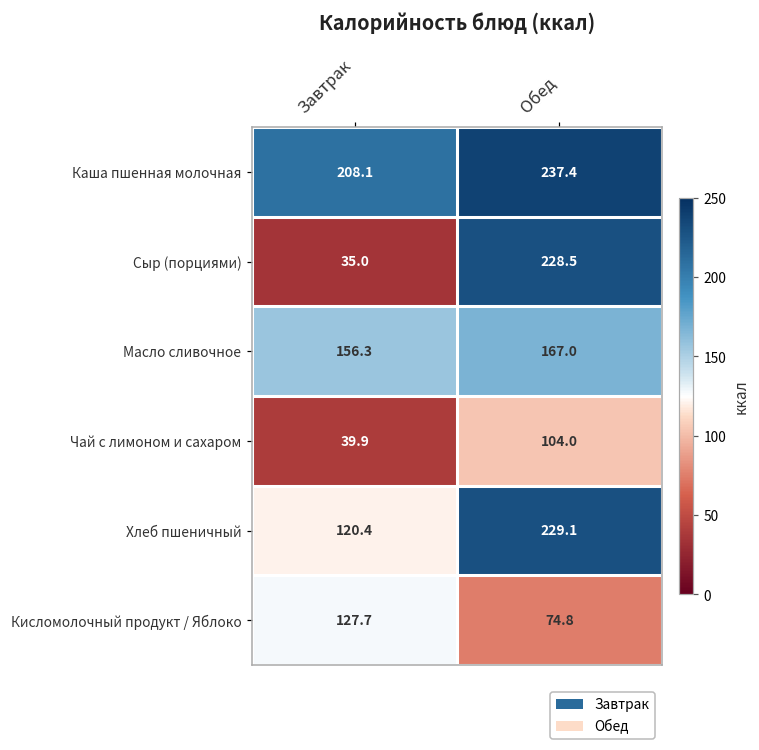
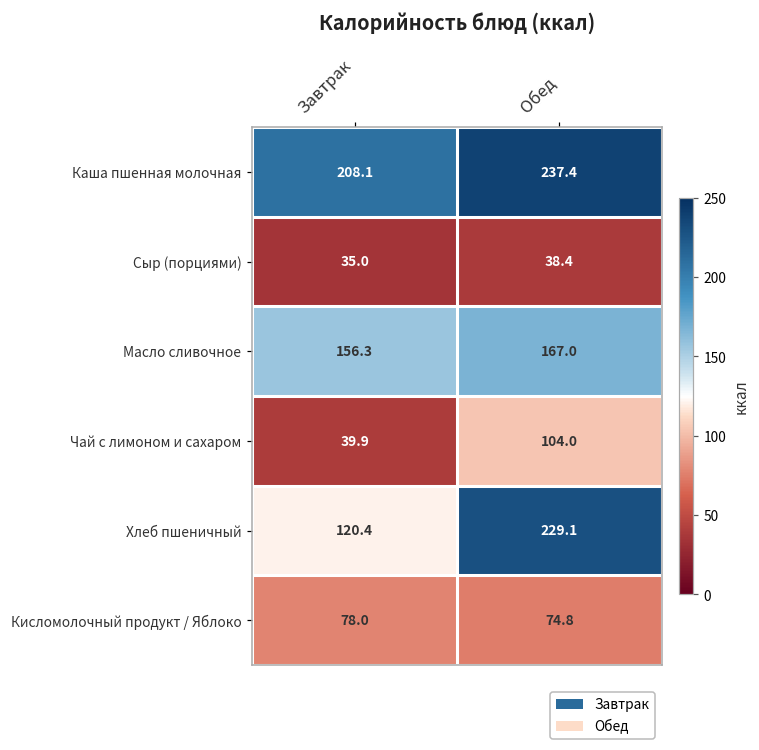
  {
    "Каша пшенная молочная": {
      "Завтрак": 208.1,
      "Обед": 237.4
    },
    "Сыр (порциями)": {
      "Завтрак": 35.0,
-     "Обед": 228.5
+     "Обед": 38.4
    },
    "Масло сливочное": {
      "Завтрак": 156.3,
      "Обед": 167.0
    },
    "Чай с лимоном и сахаром": {
      "Завтрак": 39.9,
      "Обед": 104.0
    },
    "Хлеб пшеничный": {
      "Завтрак": 120.4,
      "Обед": 229.1
    },
    "Кисломолочный продукт / Яблоко": {
-     "Завтрак": 127.7,
+     "Завтрак": 78.0,
      "Обед": 74.8
    }
  }
